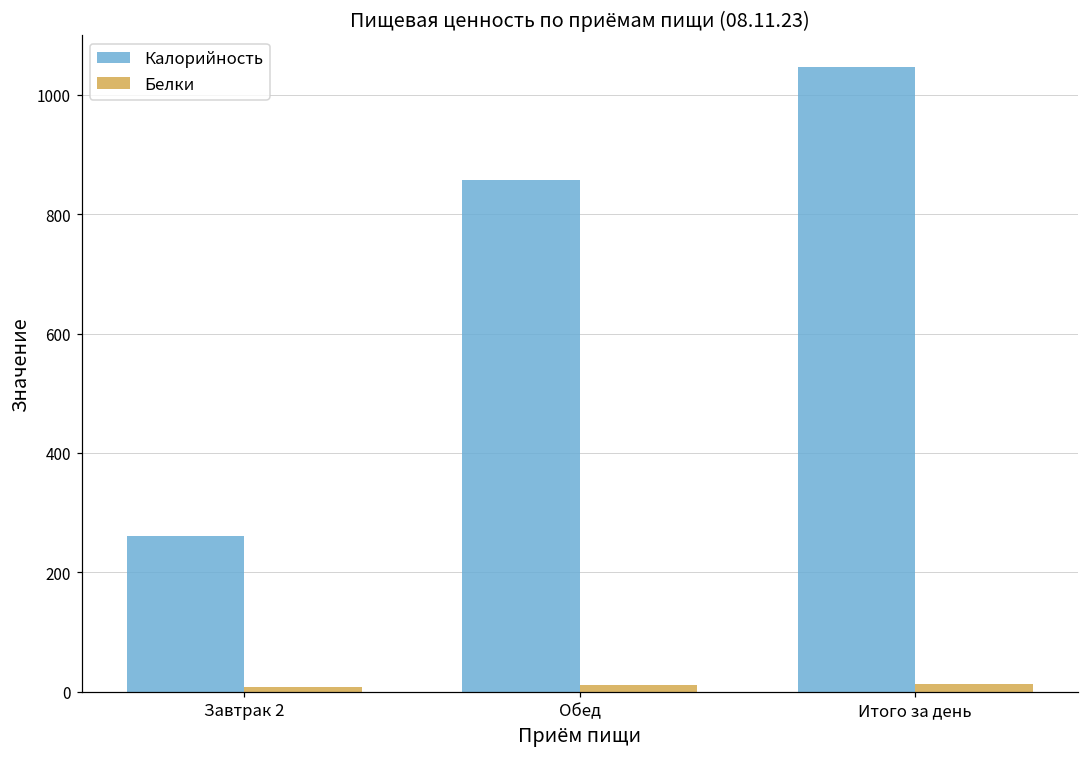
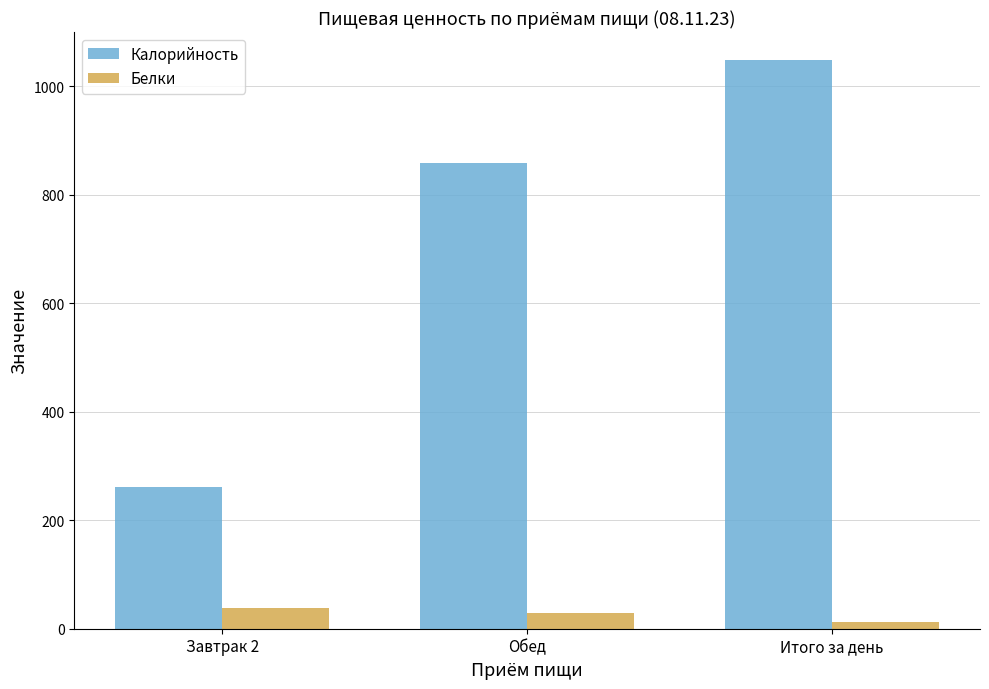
  {
    "Калорийность": {
      "Завтрак 2": 260,
      "Обед": 860,
      "Итого за день": 1050
    },
    "Белки": {
-     "Завтрак 2": 10,
-     "Обед": 10,
+     "Завтрак 2": 40,
+     "Обед": 30,
      "Итого за день": 10
    }
  }
